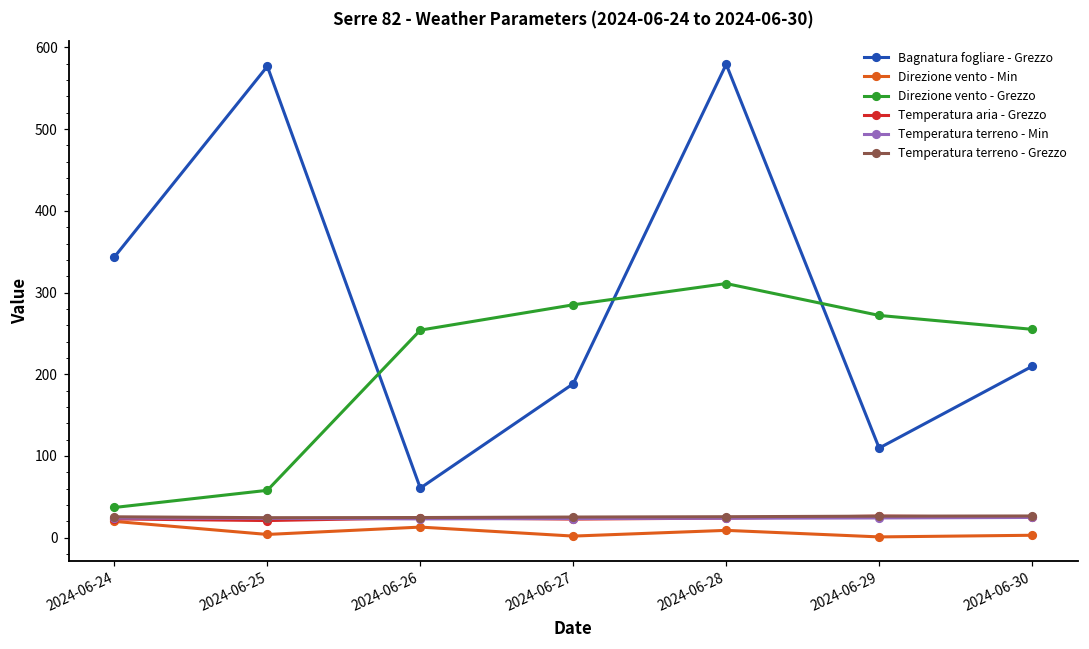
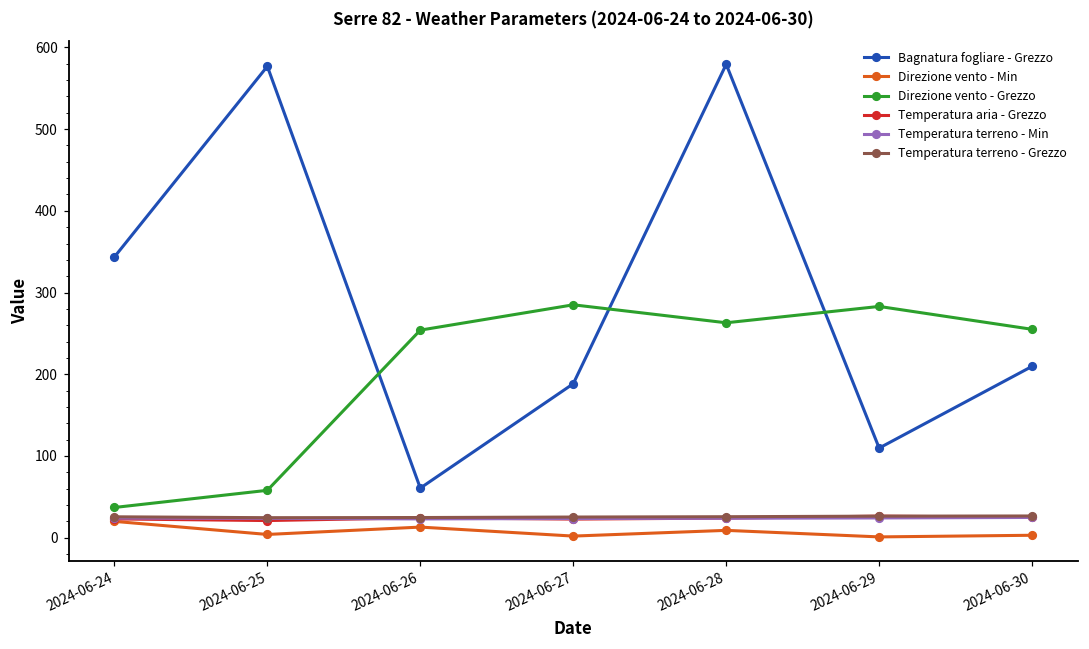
  {
    "Bagnatura fogliare - Grezzo": {
      "2024-06-24": 340,
      "2024-06-25": 580,
      "2024-06-26": 60,
      "2024-06-27": 190,
      "2024-06-28": 580,
      "2024-06-29": 110,
      "2024-06-30": 210
    },
    "Direzione vento - Grezzo": {
      "2024-06-24": 40,
      "2024-06-25": 60,
      "2024-06-26": 250,
      "2024-06-27": 290,
-     "2024-06-28": 310,
-     "2024-06-29": 270,
+     "2024-06-28": 260,
+     "2024-06-29": 280,
      "2024-06-30": 260
    }
  }
